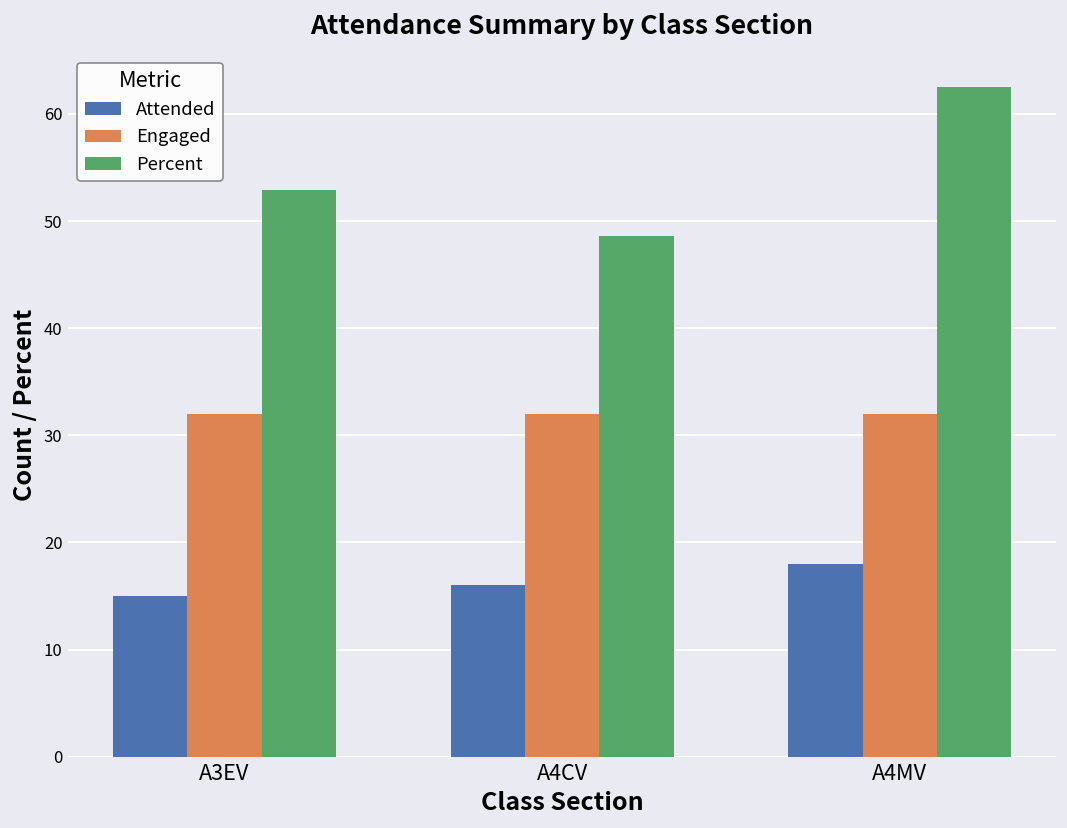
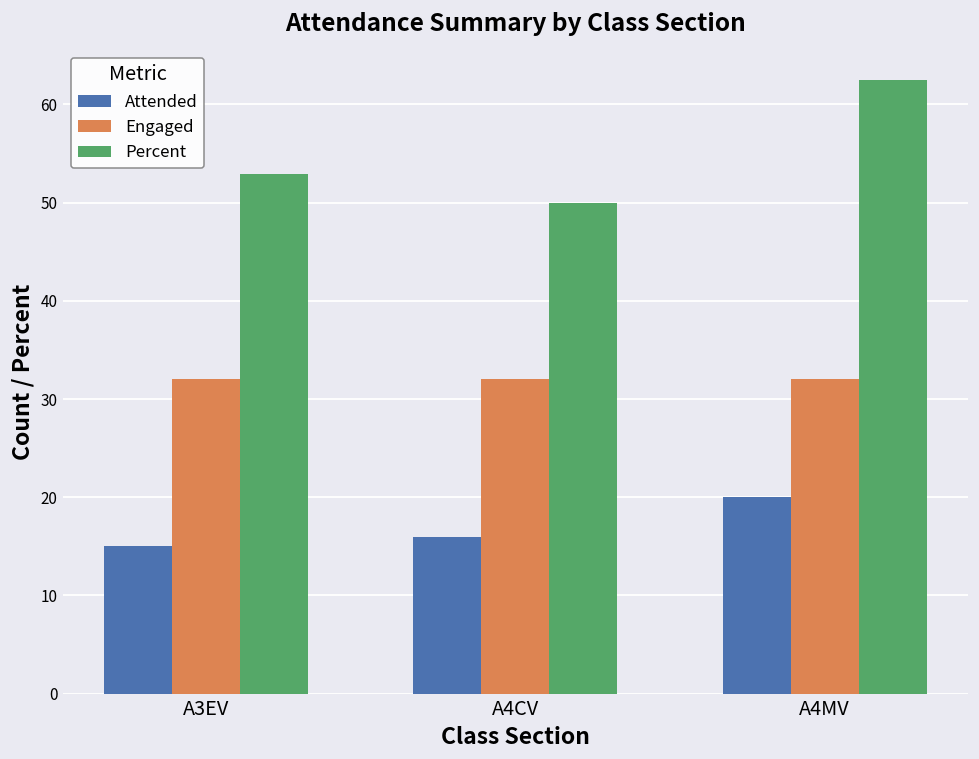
  {
    "Attended": {
      "A3EV": 15,
      "A4CV": 16,
-     "A4MV": 18
+     "A4MV": 20
    },
    "Engaged": {
      "A3EV": 32,
      "A4CV": 32,
      "A4MV": 32
    },
    "Percent": {
      "A3EV": 53,
-     "A4CV": 49,
+     "A4CV": 50,
      "A4MV": 63
    }
  }
